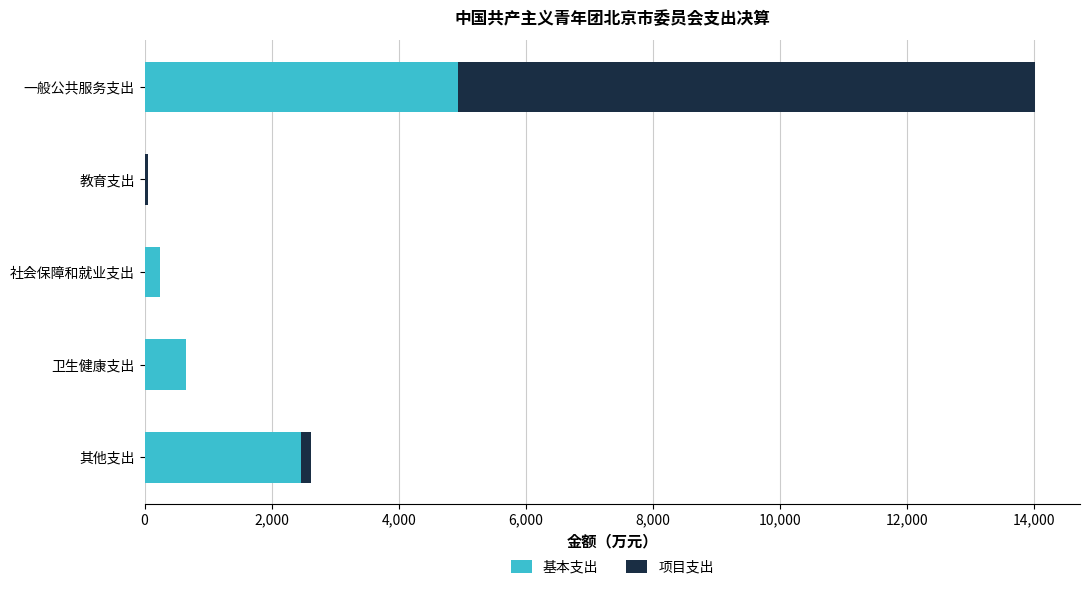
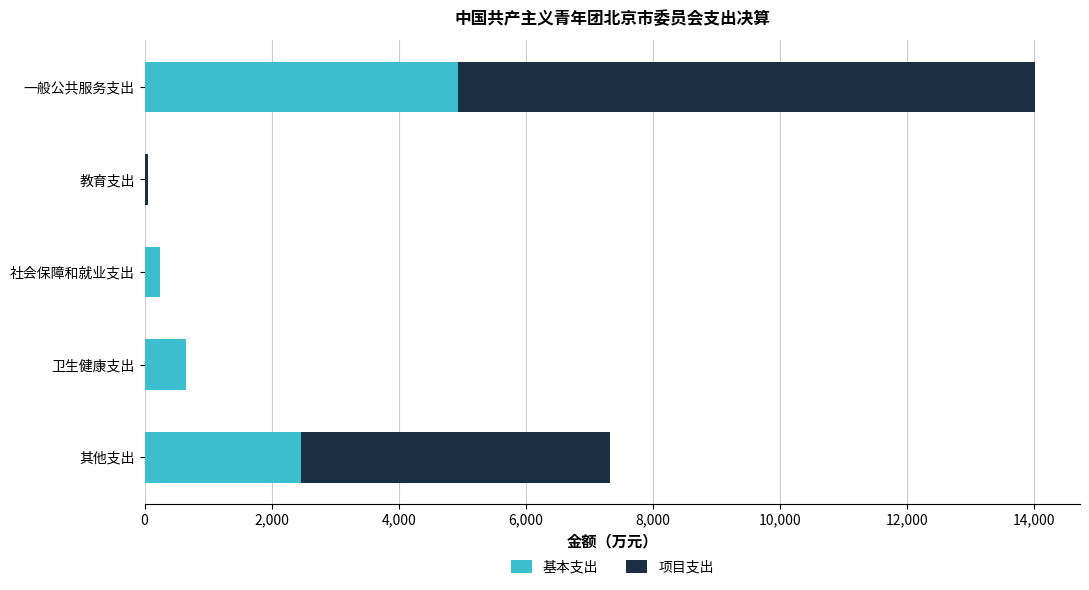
  {
    "基本支出": {
      "一般公共服务支出": "4,900",
      "社会保障和就业支出": "200",
      "卫生健康支出": "700",
      "其他支出": "2,500"
    },
    "项目支出": {
      "一般公共服务支出": "9,100",
      "教育支出": "0",
      "社会保障和就业支出": "0",
      "卫生健康支出": "0",
-     "其他支出": "100"
+     "其他支出": "4,900"
    }
  }
